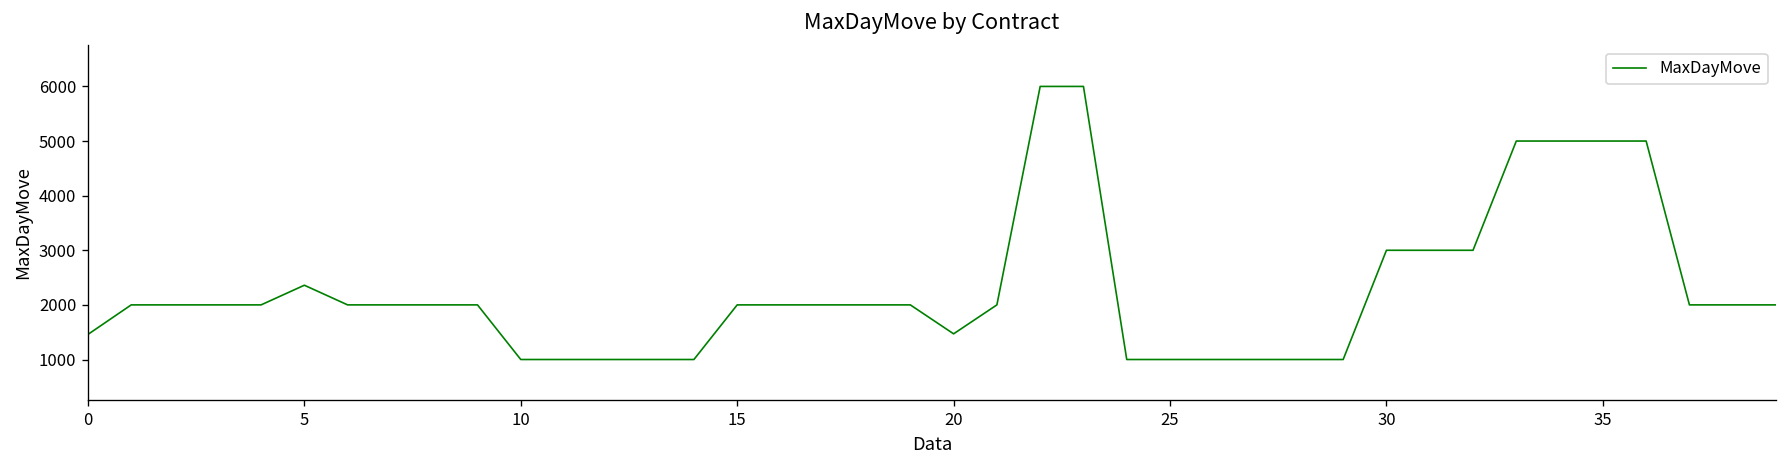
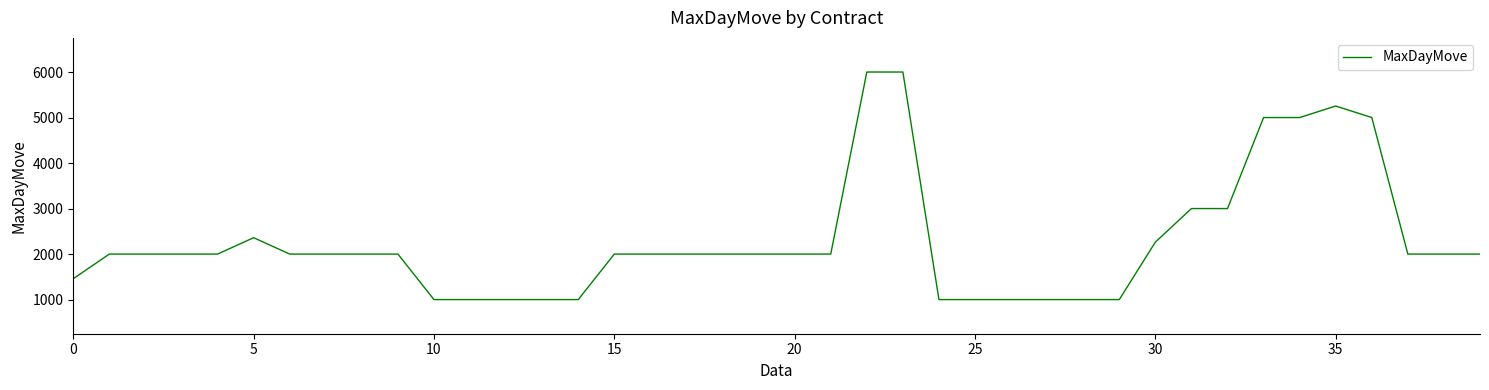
  {
    "0": 1500,
    "5": 2400,
    "10": 1000,
    "15": 2000,
-   "20": 1500,
+   "20": 2000,
    "25": 1000,
-   "30": 3000,
-   "35": 5000
+   "30": 2300,
+   "35": 5300
  }
